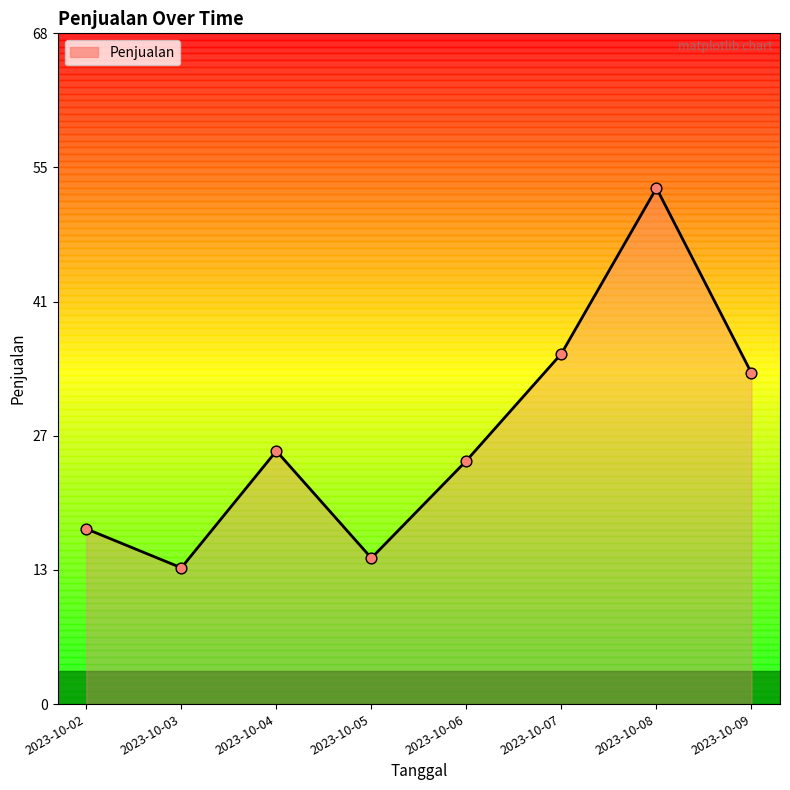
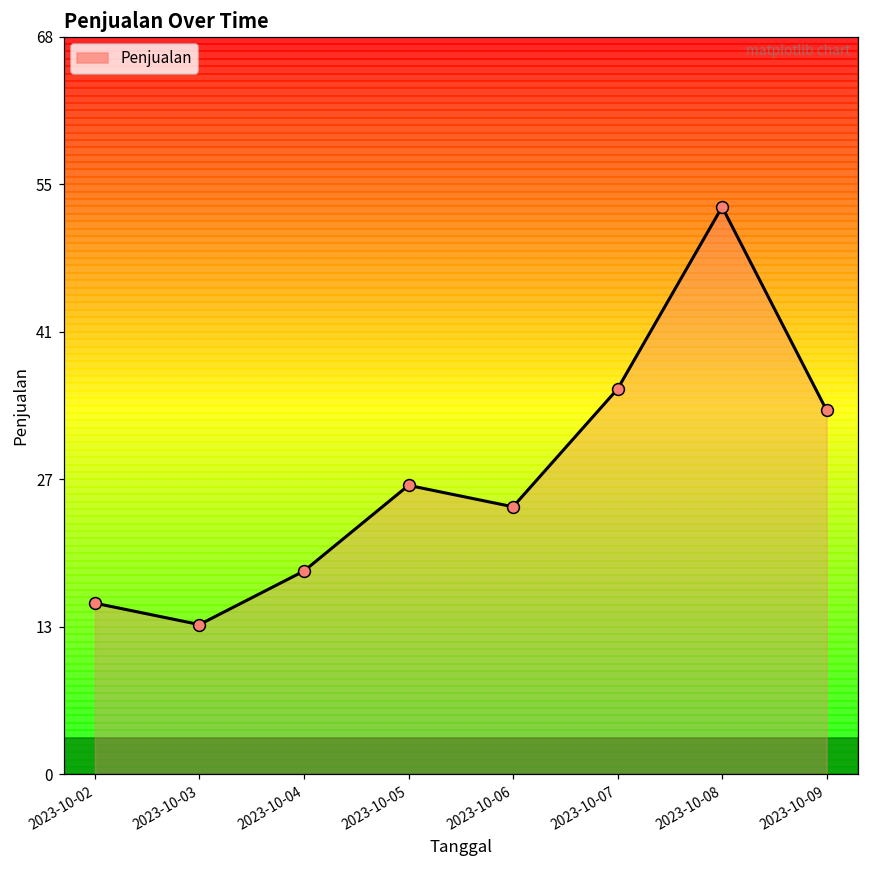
  {
-   "2023-10-02": 18,
+   "2023-10-02": 16,
    "2023-10-03": 14,
-   "2023-10-04": 26,
-   "2023-10-05": 15,
+   "2023-10-04": 19,
+   "2023-10-05": 27,
    "2023-10-06": 25,
    "2023-10-07": 36,
    "2023-10-08": 53,
    "2023-10-09": 34
  }
